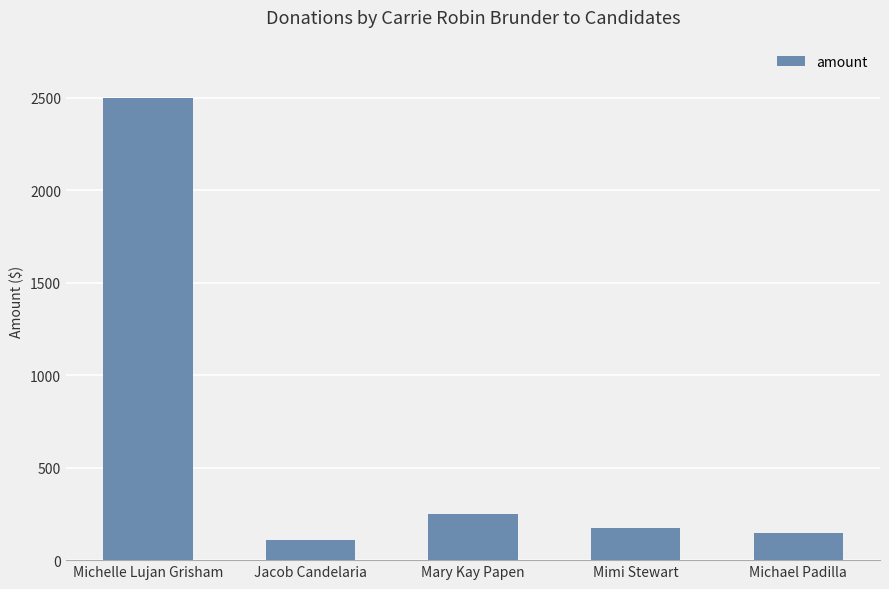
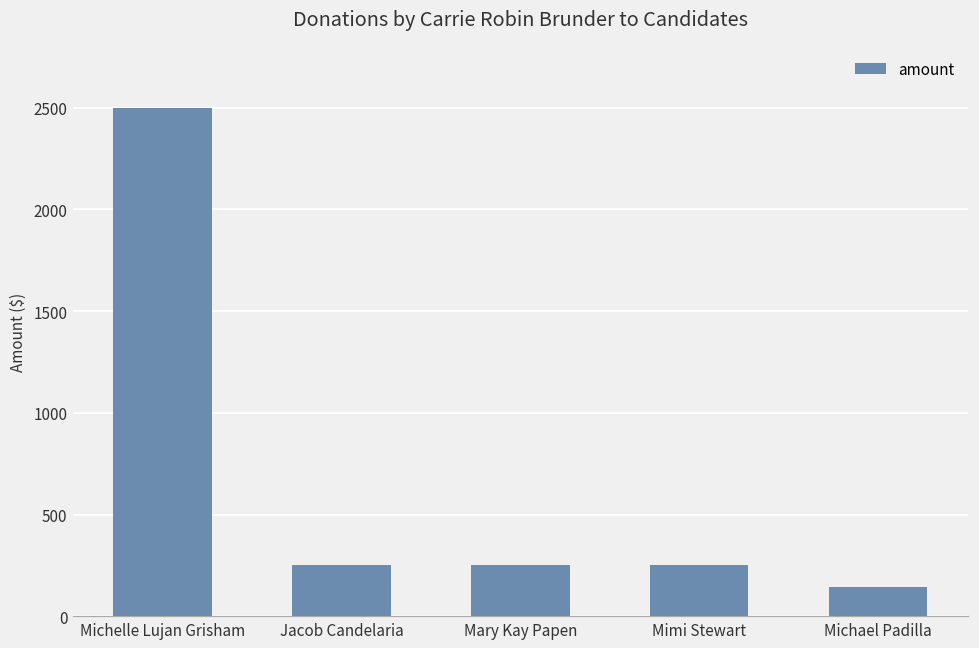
  {
    "Michelle Lujan Grisham": 2500,
-   "Jacob Candelaria": 110,
+   "Jacob Candelaria": 250,
    "Mary Kay Papen": 250,
-   "Mimi Stewart": 180,
+   "Mimi Stewart": 250,
    "Michael Padilla": 140
  }
